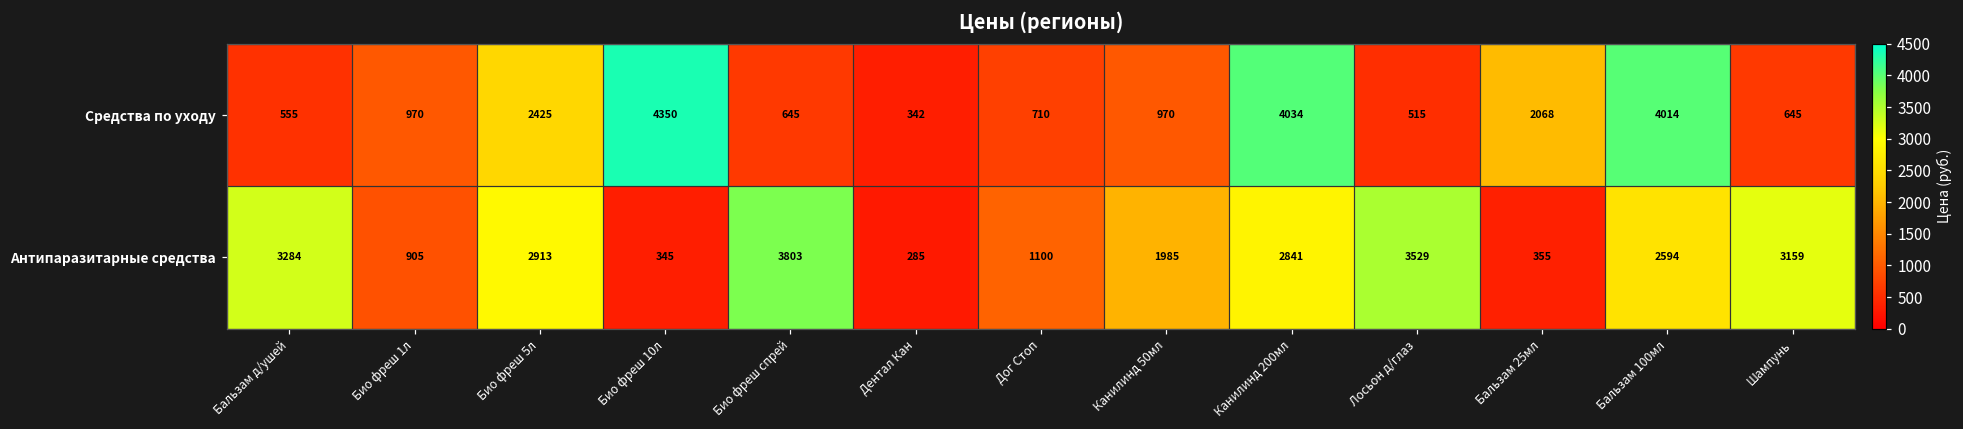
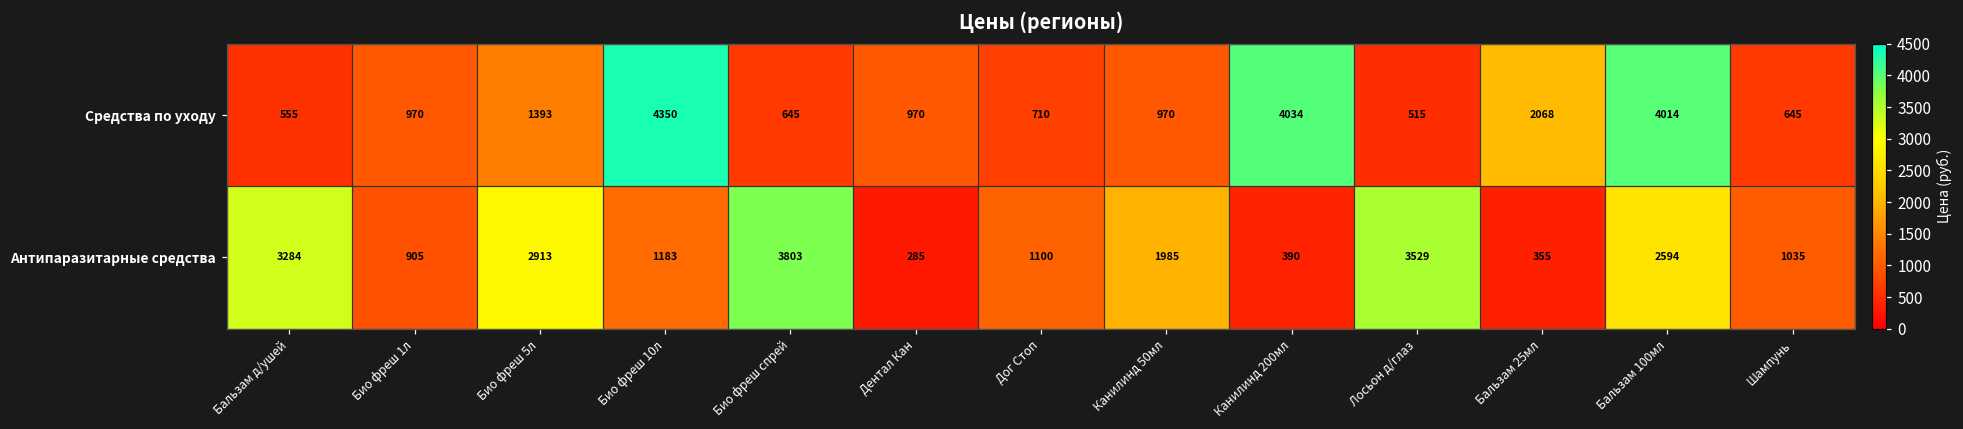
  {
    "Средства по уходу": {
      "Бальзам д/ушей": 555,
      "Био фреш 1л": 970,
-     "Био фреш 5л": 2425,
+     "Био фреш 5л": 1393,
      "Био фреш 10л": 4350,
      "Био фреш спрей": 645,
-     "Дентал Кан": 342,
+     "Дентал Кан": 970,
      "Дог Стоп": 710,
      "Канилинд 50мл": 970,
      "Канилинд 200мл": 4034,
      "Лосьон д/глаз": 515,
      "Бальзам 25мл": 2068,
      "Бальзам 100мл": 4014,
      "Шампунь": 645
    },
    "Антипаразитарные средства": {
      "Бальзам д/ушей": 3284,
      "Био фреш 1л": 905,
      "Био фреш 5л": 2913,
-     "Био фреш 10л": 345,
+     "Био фреш 10л": 1183,
      "Био фреш спрей": 3803,
      "Дентал Кан": 285,
      "Дог Стоп": 1100,
      "Канилинд 50мл": 1985,
-     "Канилинд 200мл": 2841,
+     "Канилинд 200мл": 390,
      "Лосьон д/глаз": 3529,
      "Бальзам 25мл": 355,
      "Бальзам 100мл": 2594,
-     "Шампунь": 3159
+     "Шампунь": 1035
    }
  }
